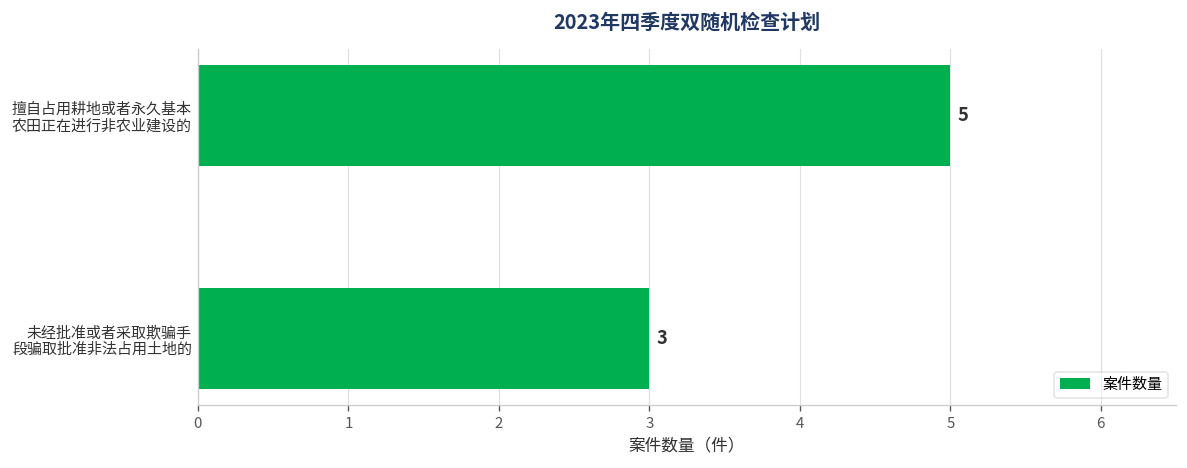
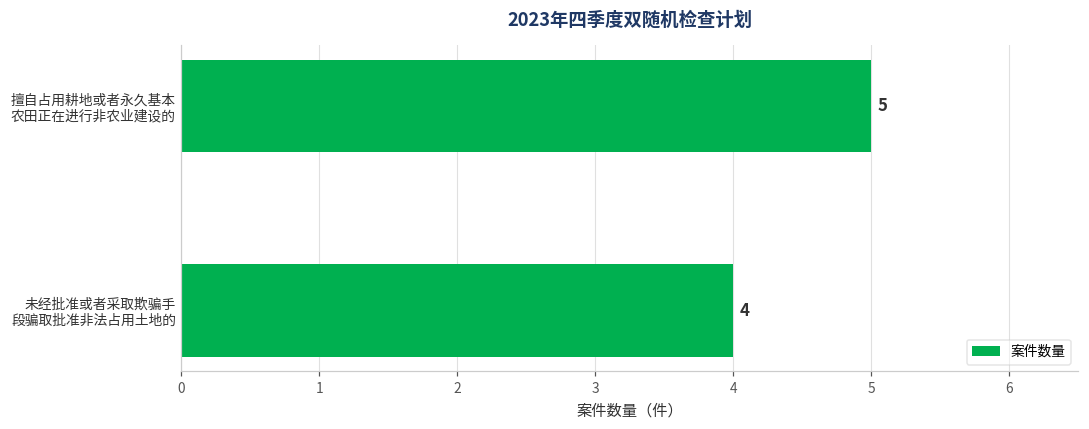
  {
    "擅自占用耕地或者永久基本 农田正在进行非农业建设的": 5,
-   "未经批准或者采取欺骗手 段骗取批准非法占用土地的": 3
+   "未经批准或者采取欺骗手 段骗取批准非法占用土地的": 4
  }
